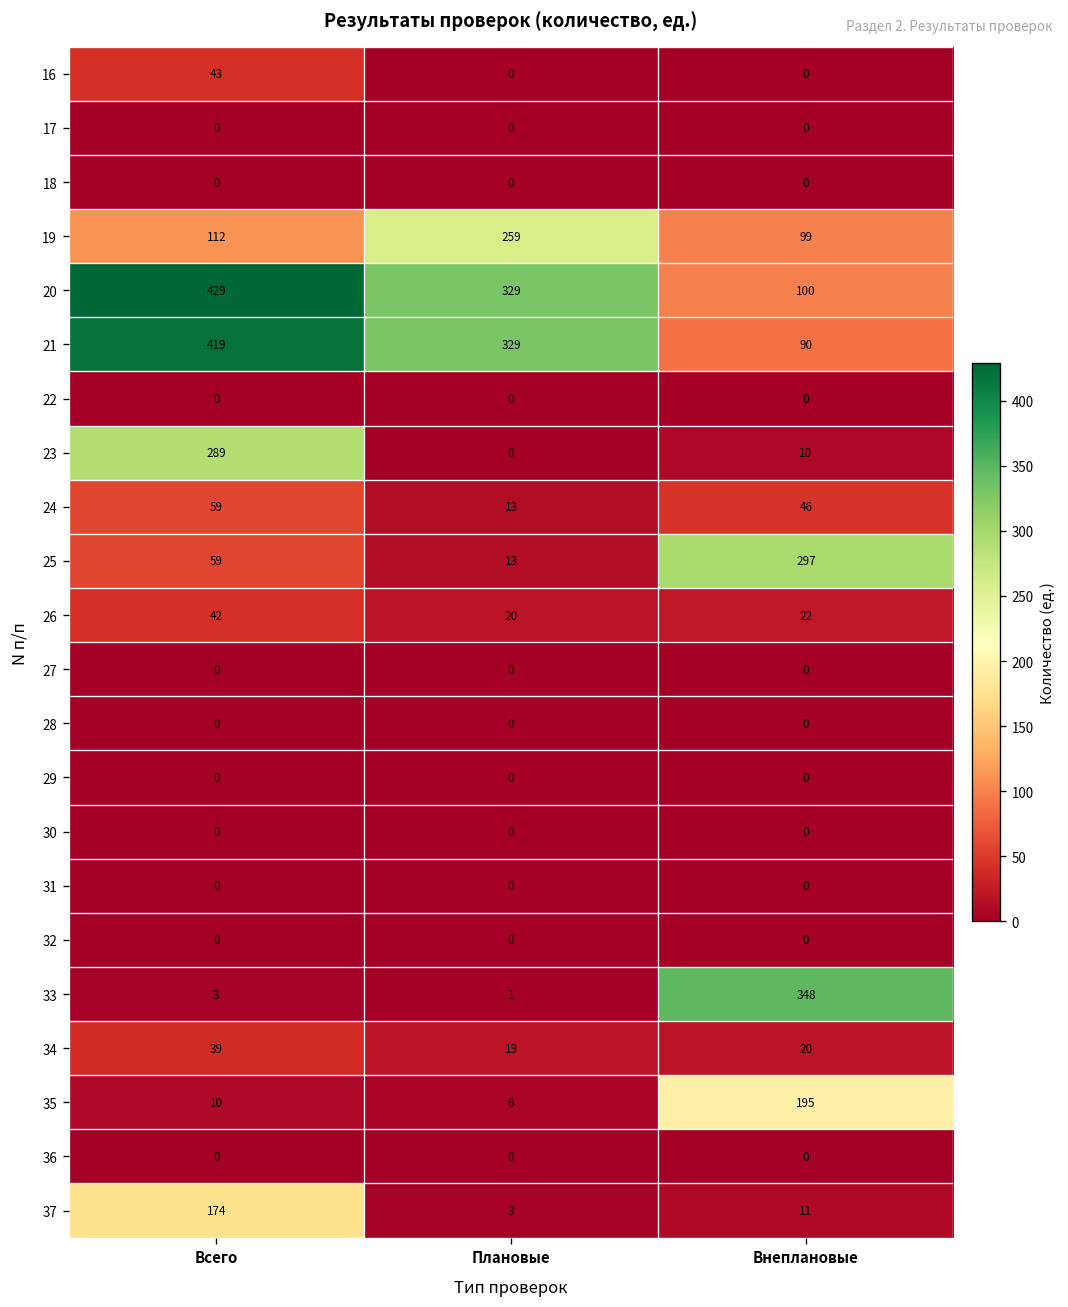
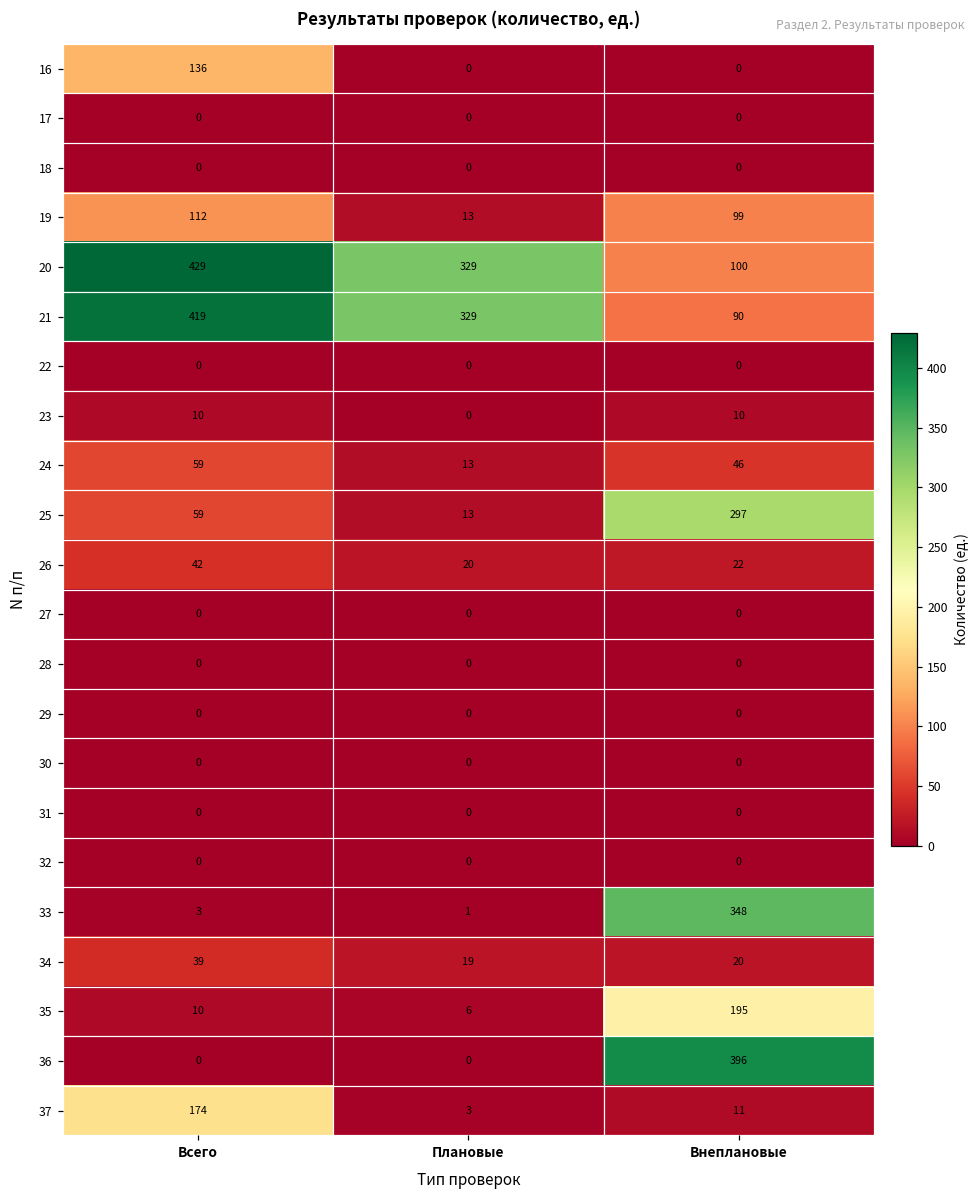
  {
    "16": {
-     "Всего": 43,
+     "Всего": 136,
      "Плановые": 0,
      "Внеплановые": 0
    },
    "17": {
      "Всего": 0,
      "Плановые": 0,
      "Внеплановые": 0
    },
    "18": {
      "Всего": 0,
      "Плановые": 0,
      "Внеплановые": 0
    },
    "19": {
      "Всего": 112,
-     "Плановые": 259,
+     "Плановые": 13,
      "Внеплановые": 99
    },
    "20": {
      "Всего": 429,
      "Плановые": 329,
      "Внеплановые": 100
    },
    "21": {
      "Всего": 419,
      "Плановые": 329,
      "Внеплановые": 90
    },
    "22": {
      "Всего": 0,
      "Плановые": 0,
      "Внеплановые": 0
    },
    "23": {
-     "Всего": 289,
+     "Всего": 10,
      "Плановые": 0,
      "Внеплановые": 10
    },
    "24": {
      "Всего": 59,
      "Плановые": 13,
      "Внеплановые": 46
    },
    "25": {
      "Всего": 59,
      "Плановые": 13,
      "Внеплановые": 297
    },
    "26": {
      "Всего": 42,
      "Плановые": 20,
      "Внеплановые": 22
    },
    "27": {
      "Всего": 0,
      "Плановые": 0,
      "Внеплановые": 0
    },
    "28": {
      "Всего": 0,
      "Плановые": 0,
      "Внеплановые": 0
    },
    "29": {
      "Всего": 0,
      "Плановые": 0,
      "Внеплановые": 0
    },
    "30": {
      "Всего": 0,
      "Плановые": 0,
      "Внеплановые": 0
    },
    "31": {
      "Всего": 0,
      "Плановые": 0,
      "Внеплановые": 0
    },
    "32": {
      "Всего": 0,
      "Плановые": 0,
      "Внеплановые": 0
    },
    "33": {
      "Всего": 3,
      "Плановые": 1,
      "Внеплановые": 348
    },
    "34": {
      "Всего": 39,
      "Плановые": 19,
      "Внеплановые": 20
    },
    "35": {
      "Всего": 10,
      "Плановые": 6,
      "Внеплановые": 195
    },
    "36": {
      "Всего": 0,
      "Плановые": 0,
-     "Внеплановые": 0
+     "Внеплановые": 396
    },
    "37": {
      "Всего": 174,
      "Плановые": 3,
      "Внеплановые": 11
    }
  }
